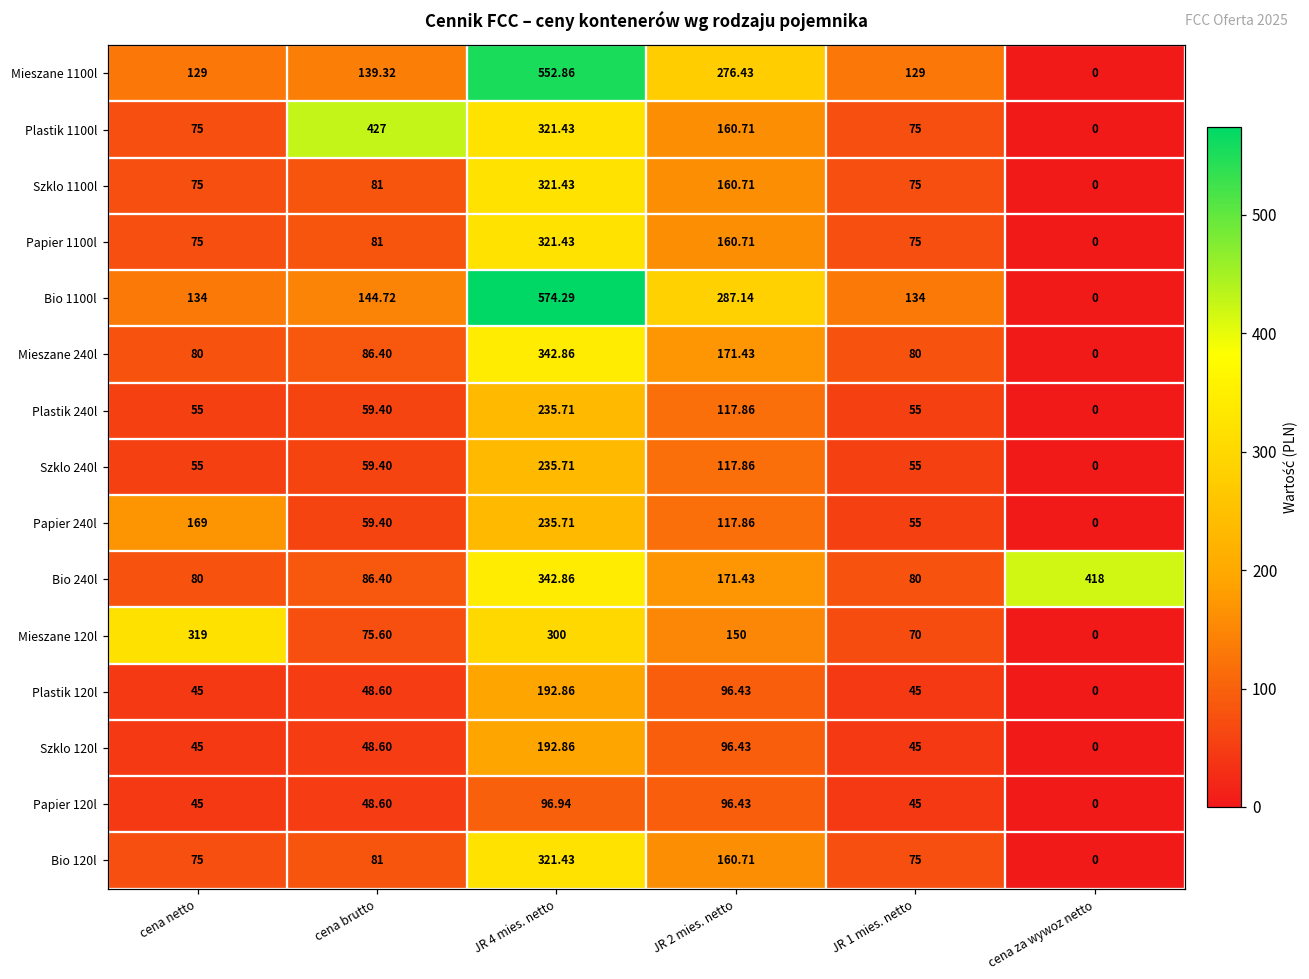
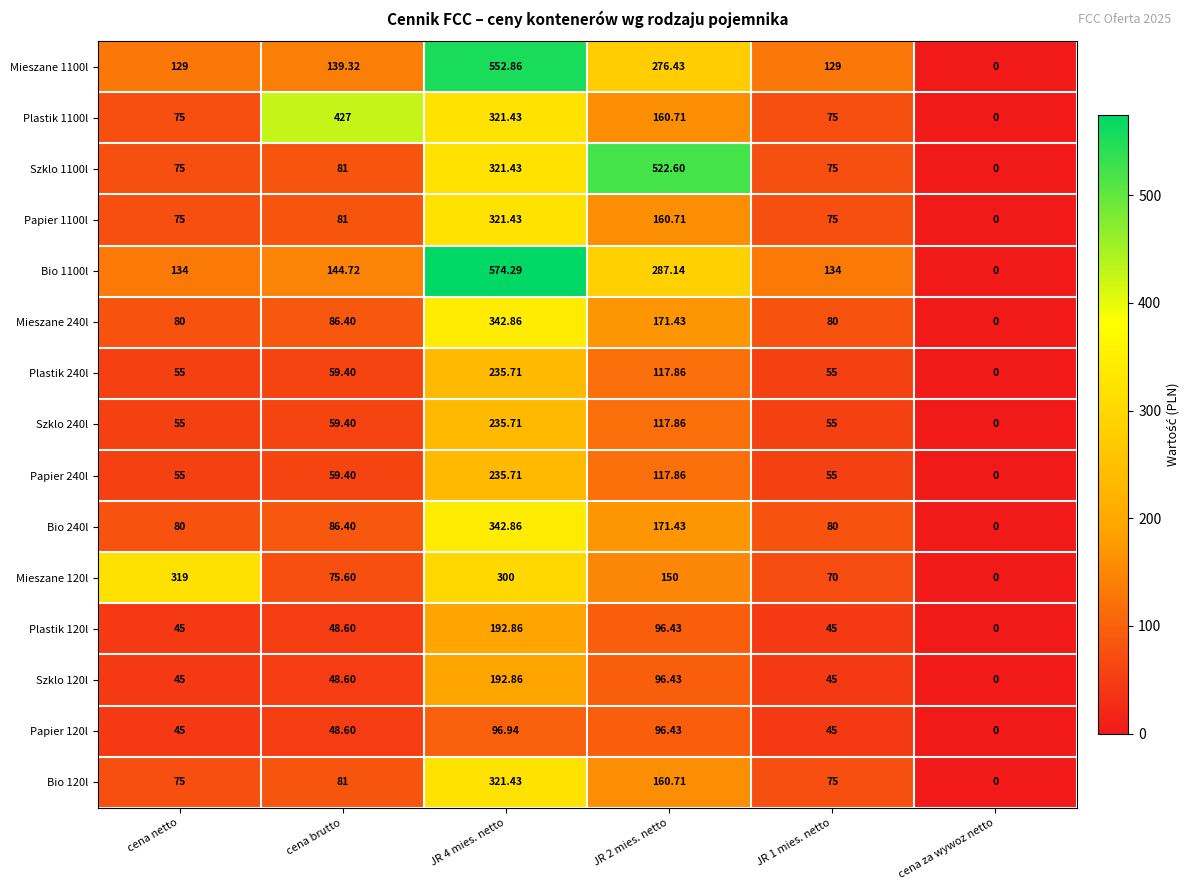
  {
    "Mieszane 1100l": {
      "cena netto": 129,
      "cena brutto": 139.32,
      "JR 4 mies. netto": 552.86,
      "JR 2 mies. netto": 276.43,
      "JR 1 mies. netto": 129,
      "cena za wywoz netto": 0
    },
    "Plastik 1100l": {
      "cena netto": 75,
      "cena brutto": 427,
      "JR 4 mies. netto": 321.43,
      "JR 2 mies. netto": 160.71,
      "JR 1 mies. netto": 75,
      "cena za wywoz netto": 0
    },
    "Szklo 1100l": {
      "cena netto": 75,
      "cena brutto": 81,
      "JR 4 mies. netto": 321.43,
-     "JR 2 mies. netto": 160.71,
+     "JR 2 mies. netto": 522.60,
      "JR 1 mies. netto": 75,
      "cena za wywoz netto": 0
    },
    "Papier 1100l": {
      "cena netto": 75,
      "cena brutto": 81,
      "JR 4 mies. netto": 321.43,
      "JR 2 mies. netto": 160.71,
      "JR 1 mies. netto": 75,
      "cena za wywoz netto": 0
    },
    "Bio 1100l": {
      "cena netto": 134,
      "cena brutto": 144.72,
      "JR 4 mies. netto": 574.29,
      "JR 2 mies. netto": 287.14,
      "JR 1 mies. netto": 134,
      "cena za wywoz netto": 0
    },
    "Mieszane 240l": {
      "cena netto": 80,
      "cena brutto": 86.40,
      "JR 4 mies. netto": 342.86,
      "JR 2 mies. netto": 171.43,
      "JR 1 mies. netto": 80,
      "cena za wywoz netto": 0
    },
    "Plastik 240l": {
      "cena netto": 55,
      "cena brutto": 59.40,
      "JR 4 mies. netto": 235.71,
      "JR 2 mies. netto": 117.86,
      "JR 1 mies. netto": 55,
      "cena za wywoz netto": 0
    },
    "Szklo 240l": {
      "cena netto": 55,
      "cena brutto": 59.40,
      "JR 4 mies. netto": 235.71,
      "JR 2 mies. netto": 117.86,
      "JR 1 mies. netto": 55,
      "cena za wywoz netto": 0
    },
    "Papier 240l": {
-     "cena netto": 169,
+     "cena netto": 55,
      "cena brutto": 59.40,
      "JR 4 mies. netto": 235.71,
      "JR 2 mies. netto": 117.86,
      "JR 1 mies. netto": 55,
      "cena za wywoz netto": 0
    },
    "Bio 240l": {
      "cena netto": 80,
      "cena brutto": 86.40,
      "JR 4 mies. netto": 342.86,
      "JR 2 mies. netto": 171.43,
      "JR 1 mies. netto": 80,
-     "cena za wywoz netto": 418
+     "cena za wywoz netto": 0
    },
    "Mieszane 120l": {
      "cena netto": 319,
      "cena brutto": 75.60,
      "JR 4 mies. netto": 300,
      "JR 2 mies. netto": 150,
      "JR 1 mies. netto": 70,
      "cena za wywoz netto": 0
    },
    "Plastik 120l": {
      "cena netto": 45,
      "cena brutto": 48.60,
      "JR 4 mies. netto": 192.86,
      "JR 2 mies. netto": 96.43,
      "JR 1 mies. netto": 45,
      "cena za wywoz netto": 0
    },
    "Szklo 120l": {
      "cena netto": 45,
      "cena brutto": 48.60,
      "JR 4 mies. netto": 192.86,
      "JR 2 mies. netto": 96.43,
      "JR 1 mies. netto": 45,
      "cena za wywoz netto": 0
    },
    "Papier 120l": {
      "cena netto": 45,
      "cena brutto": 48.60,
      "JR 4 mies. netto": 96.94,
      "JR 2 mies. netto": 96.43,
      "JR 1 mies. netto": 45,
      "cena za wywoz netto": 0
    },
    "Bio 120l": {
      "cena netto": 75,
      "cena brutto": 81,
      "JR 4 mies. netto": 321.43,
      "JR 2 mies. netto": 160.71,
      "JR 1 mies. netto": 75,
      "cena za wywoz netto": 0
    }
  }
